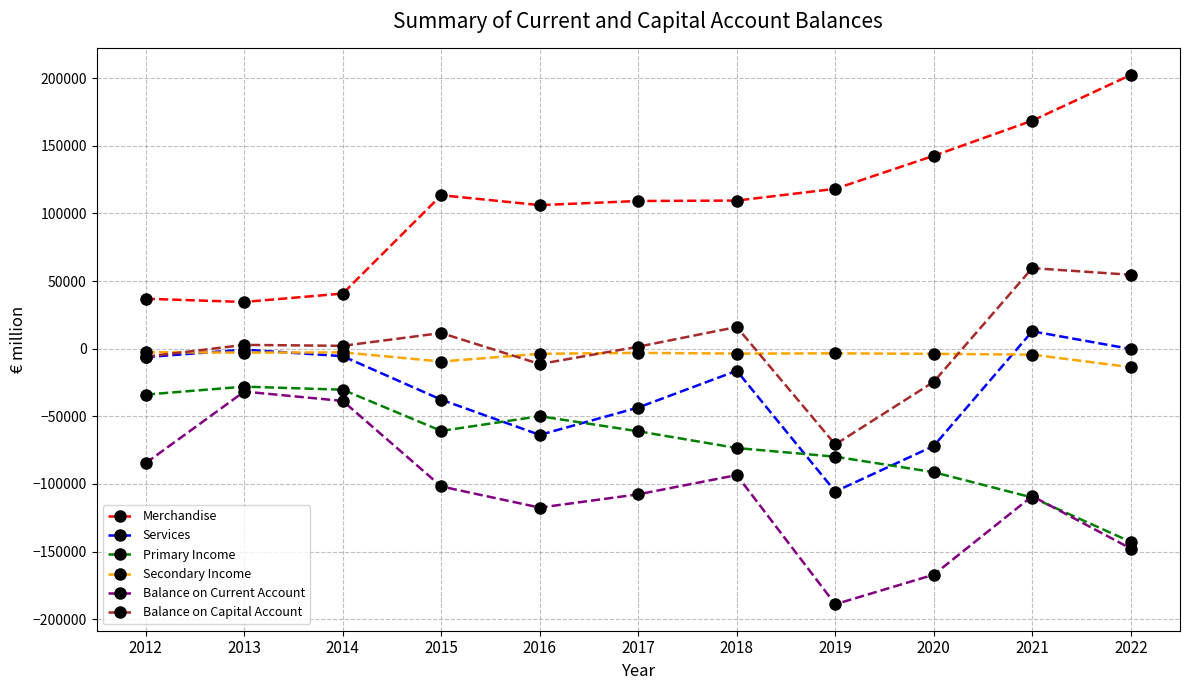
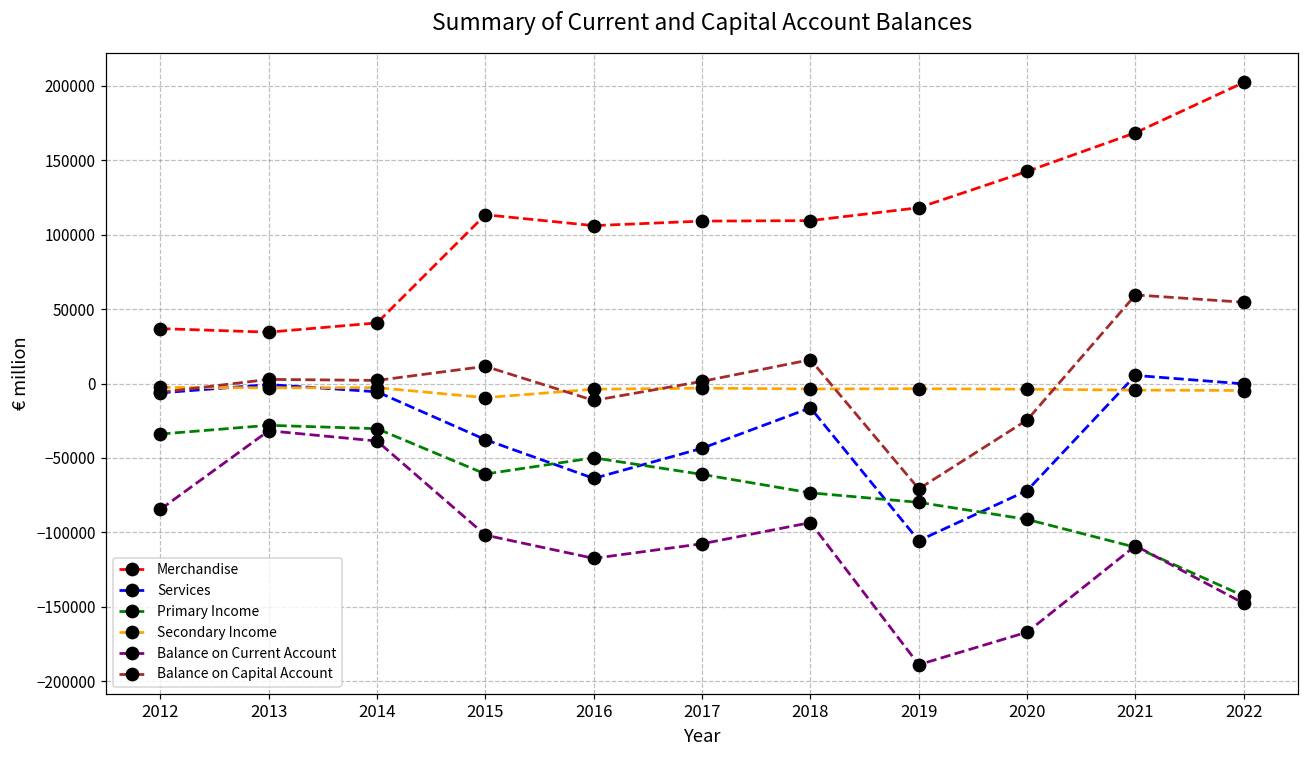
  {
    "Merchandise": {
      "2012": 37000,
      "2013": 35000,
      "2014": 41000,
      "2015": 113000,
      "2016": 106000,
      "2017": 109000,
      "2018": 109000,
      "2019": 118000,
      "2020": 143000,
      "2021": 169000,
      "2022": 202000
    },
    "Services": {
      "2013": -1000,
      "2014": -6000,
      "2015": -38000,
      "2016": -64000,
      "2017": -43000,
      "2018": -16000,
      "2019": -106000,
      "2020": -72000,
-     "2021": 13000,
+     "2021": 5000,
      "2022": 0
    },
    "Primary Income": {
      "2012": -34000,
      "2013": -28000,
      "2014": -30000,
      "2015": -61000,
      "2016": -50000,
      "2017": -61000,
      "2018": -73000,
      "2019": -80000,
      "2020": -91000,
      "2022": -143000
    },
    "Secondary Income": {
      "2012": -3000,
      "2013": -3000,
      "2014": -3000,
      "2015": -9000,
      "2016": -4000,
      "2017": -3000,
      "2018": -4000,
      "2019": -3000,
      "2020": -4000,
      "2021": -4000,
-     "2022": -14000
+     "2022": -5000
    },
    "Balance on Current Account": {
      "2012": -85000,
      "2013": -32000,
      "2014": -39000,
      "2015": -102000,
      "2016": -117000,
      "2017": -108000,
      "2018": -93000,
      "2019": -189000,
      "2020": -167000,
      "2022": -148000
    },
    "Balance on Capital Account": {
      "2013": 3000,
      "2014": 2000,
      "2015": 12000,
      "2016": -11000,
      "2017": 1000,
      "2018": 16000,
      "2019": -71000,
      "2020": -25000,
      "2021": 60000,
      "2022": 55000
    }
  }
